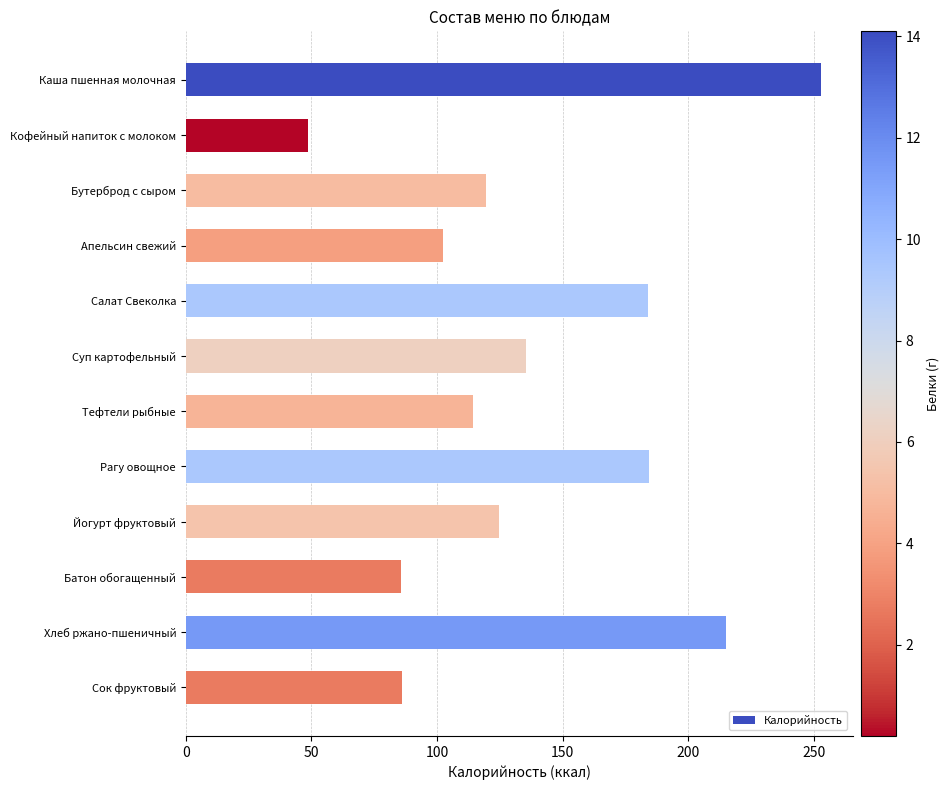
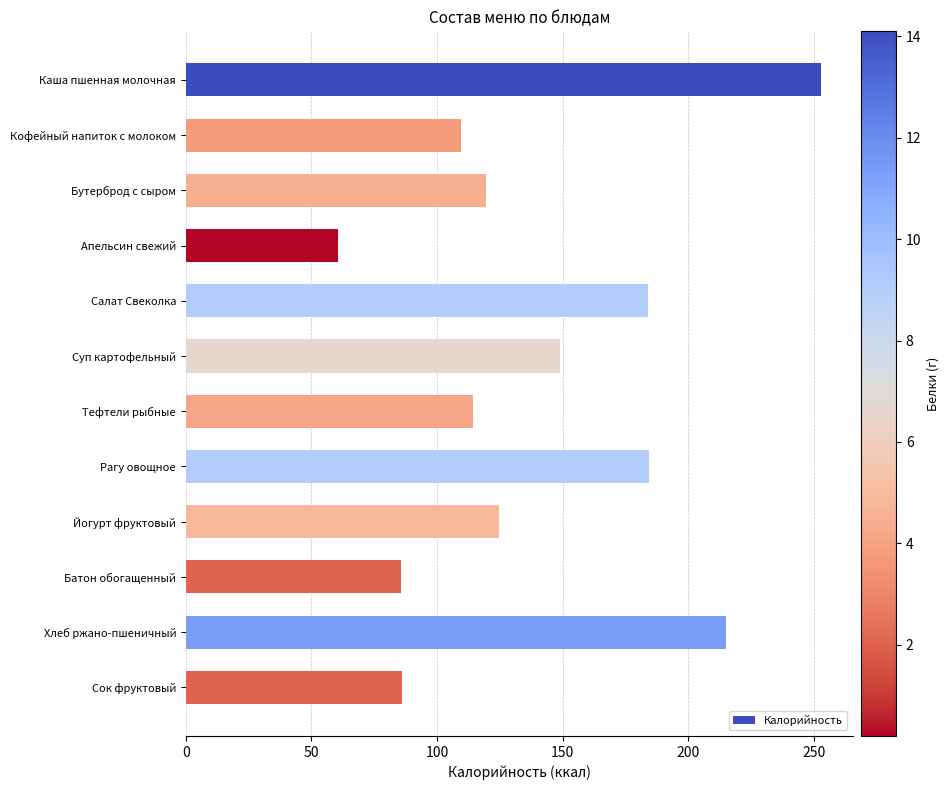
  {
    "Каша пшенная молочная": 253,
-   "Кофейный напиток с молоком": 49,
+   "Кофейный напиток с молоком": 109,
    "Бутерброд с сыром": 119,
-   "Апельсин свежий": 102,
+   "Апельсин свежий": 60,
    "Салат Свеколка": 184,
-   "Суп картофельный": 135,
+   "Суп картофельный": 149,
    "Тефтели рыбные": 114,
    "Рагу овощное": 184,
    "Йогурт фруктовый": 125,
    "Батон обогащенный": 86,
    "Хлеб ржано-пшеничный": 215,
    "Сок фруктовый": 86
  }
